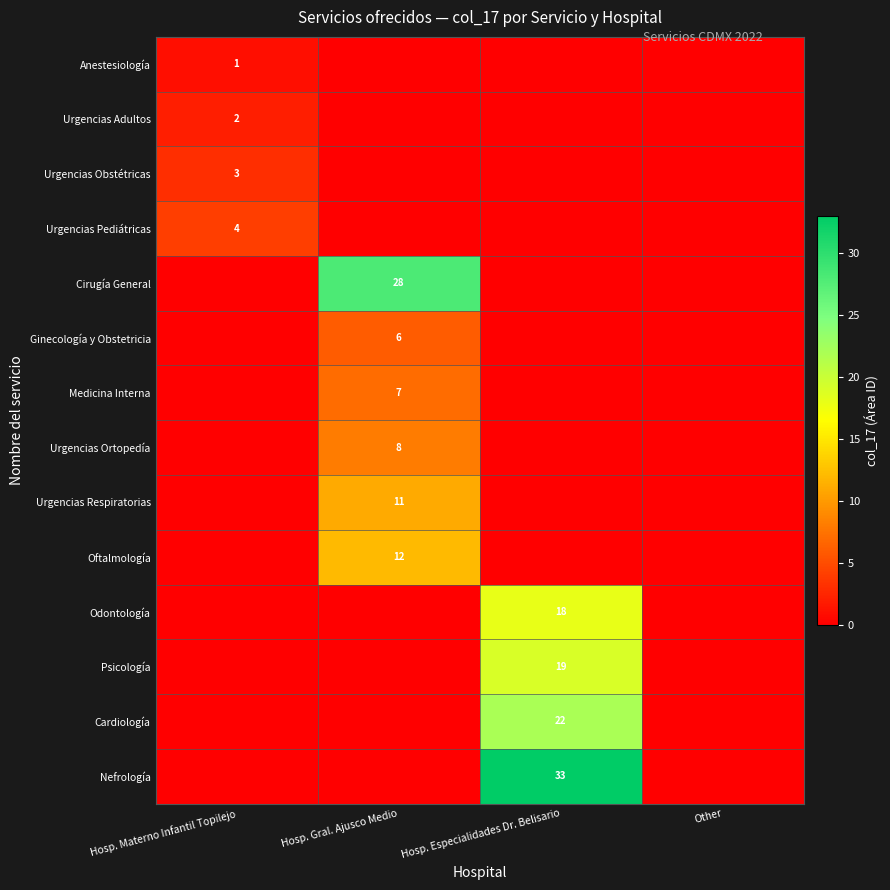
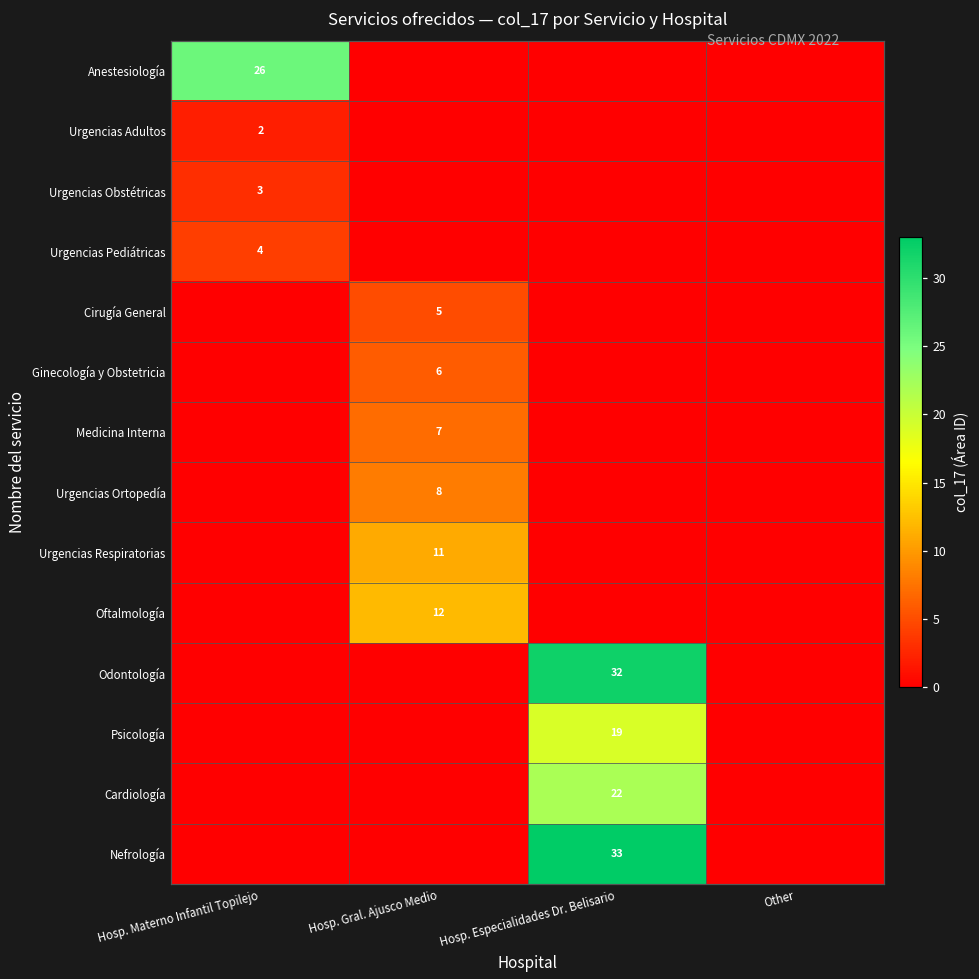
  {
    "Anestesiología": {
-     "Hosp. Materno Infantil Topilejo": 1
+     "Hosp. Materno Infantil Topilejo": 26
    },
    "Urgencias Adultos": {
      "Hosp. Materno Infantil Topilejo": 2
    },
    "Urgencias Obstétricas": {
      "Hosp. Materno Infantil Topilejo": 3
    },
    "Urgencias Pediátricas": {
      "Hosp. Materno Infantil Topilejo": 4
    },
    "Cirugía General": {
-     "Hosp. Gral. Ajusco Medio": 28
+     "Hosp. Gral. Ajusco Medio": 5
    },
    "Ginecología y Obstetricia": {
      "Hosp. Gral. Ajusco Medio": 6
    },
    "Medicina Interna": {
      "Hosp. Gral. Ajusco Medio": 7
    },
    "Urgencias Ortopedía": {
      "Hosp. Gral. Ajusco Medio": 8
    },
    "Urgencias Respiratorias": {
      "Hosp. Gral. Ajusco Medio": 11
    },
    "Oftalmología": {
      "Hosp. Gral. Ajusco Medio": 12
    },
    "Odontología": {
-     "Hosp. Especialidades Dr. Belisario": 18
+     "Hosp. Especialidades Dr. Belisario": 32
    },
    "Psicología": {
      "Hosp. Especialidades Dr. Belisario": 19
    },
    "Cardiología": {
      "Hosp. Especialidades Dr. Belisario": 22
    },
    "Nefrología": {
      "Hosp. Especialidades Dr. Belisario": 33
    }
  }
